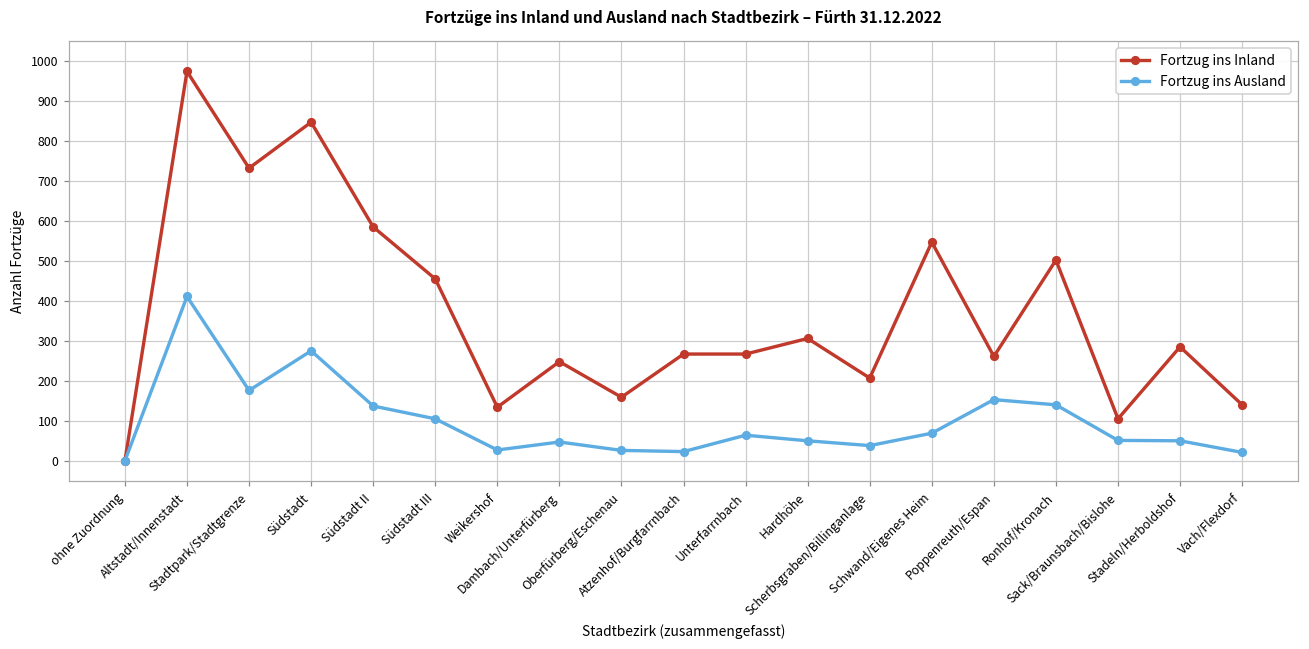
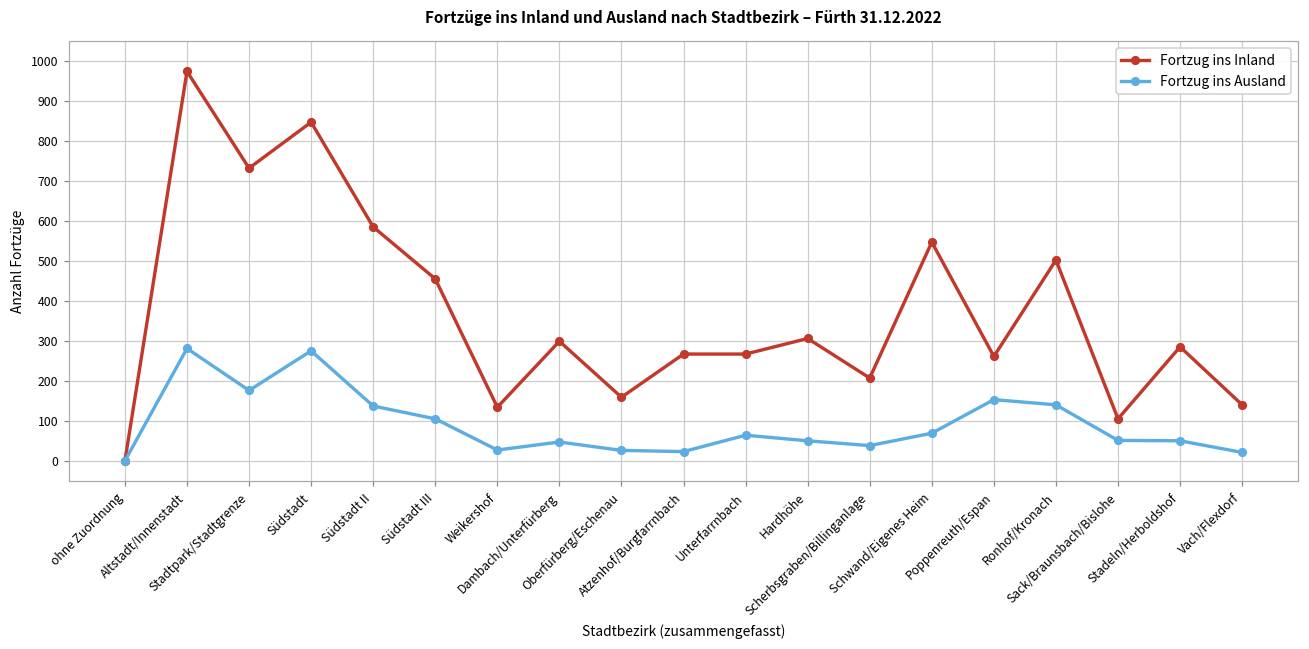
  {
    "Fortzug ins Inland": {
      "Altstadt/Innenstadt": 980,
      "Stadtpark/Stadtgrenze": 730,
      "Südstadt": 850,
      "Südstadt II": 590,
      "Südstadt III": 460,
      "Weikershof": 140,
-     "Dambach/Unterfürberg": 250,
+     "Dambach/Unterfürberg": 300,
      "Oberfürberg/Eschenau": 160,
      "Atzenhof/Burgfarrnbach": 270,
      "Unterfarrnbach": 270,
      "Hardhöhe": 310,
      "Scherbsgraben/Billinganlage": 210,
      "Schwand/Eigenes Heim": 550,
      "Poppenreuth/Espan": 260,
      "Ronhof/Kronach": 500,
      "Sack/Braunsbach/Bislohe": 110,
      "Stadeln/Herboldshof": 290,
      "Vach/Flexdorf": 140
    },
    "Fortzug ins Ausland": {
-     "Altstadt/Innenstadt": 410,
+     "Altstadt/Innenstadt": 280,
      "Stadtpark/Stadtgrenze": 180,
      "Südstadt": 280,
      "Südstadt II": 140,
      "Südstadt III": 110,
      "Weikershof": 30,
      "Dambach/Unterfürberg": 50,
      "Oberfürberg/Eschenau": 30,
      "Atzenhof/Burgfarrnbach": 20,
      "Unterfarrnbach": 70,
      "Hardhöhe": 50,
      "Scherbsgraben/Billinganlage": 40,
      "Schwand/Eigenes Heim": 70,
      "Poppenreuth/Espan": 150,
      "Ronhof/Kronach": 140,
      "Sack/Braunsbach/Bislohe": 50,
      "Stadeln/Herboldshof": 50,
      "Vach/Flexdorf": 20
    }
  }
